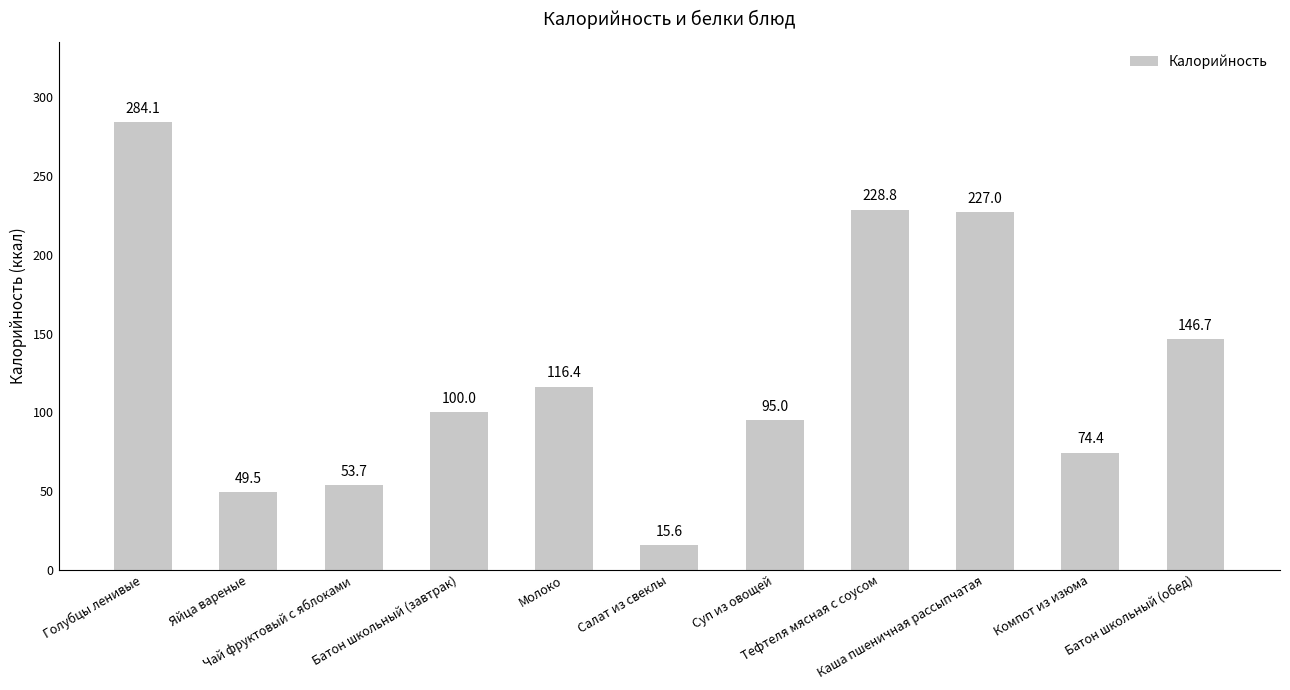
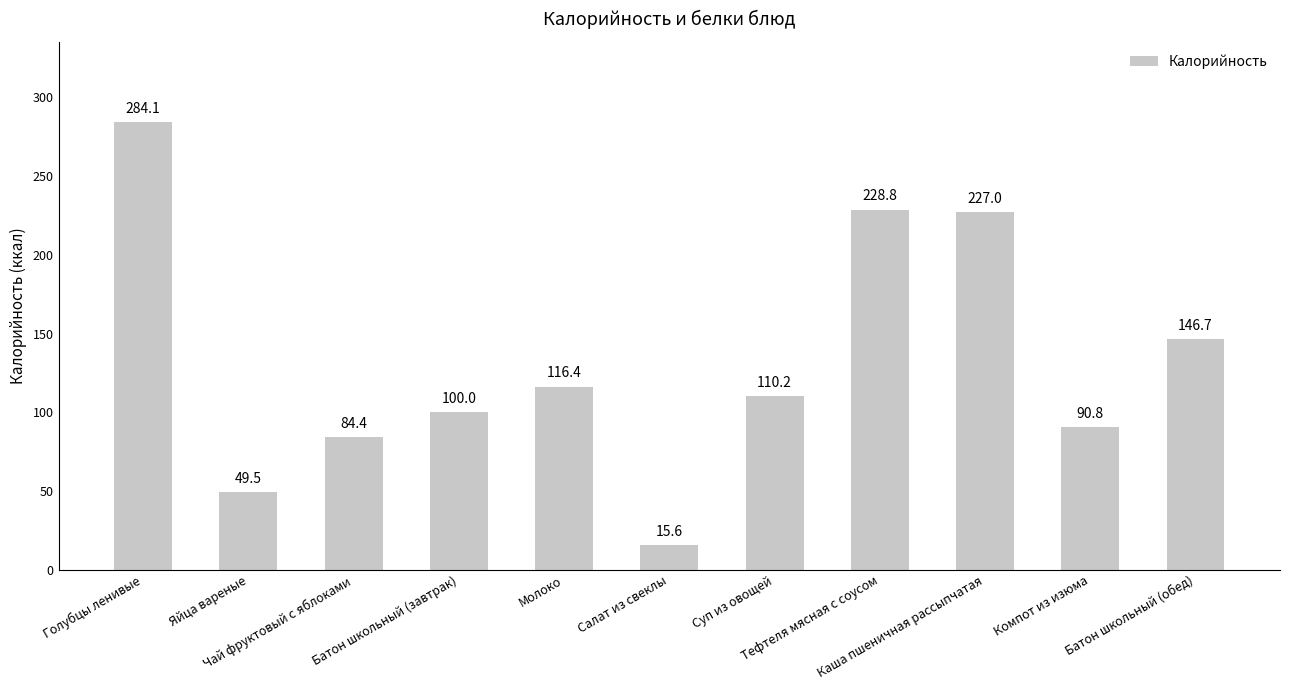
  {
    "Голубцы ленивые": 284.1,
    "Яйца вареные": 49.5,
-   "Чай фруктовый с яблоками": 53.7,
+   "Чай фруктовый с яблоками": 84.4,
    "Батон школьный (завтрак)": 100.0,
    "Молоко": 116.4,
    "Салат из свеклы": 15.6,
-   "Суп из овощей": 95.0,
+   "Суп из овощей": 110.2,
    "Тефтеля мясная с соусом": 228.8,
    "Каша пшеничная рассыпчатая": 227.0,
-   "Компот из изюма": 74.4,
+   "Компот из изюма": 90.8,
    "Батон школьный (обед)": 146.7
  }
